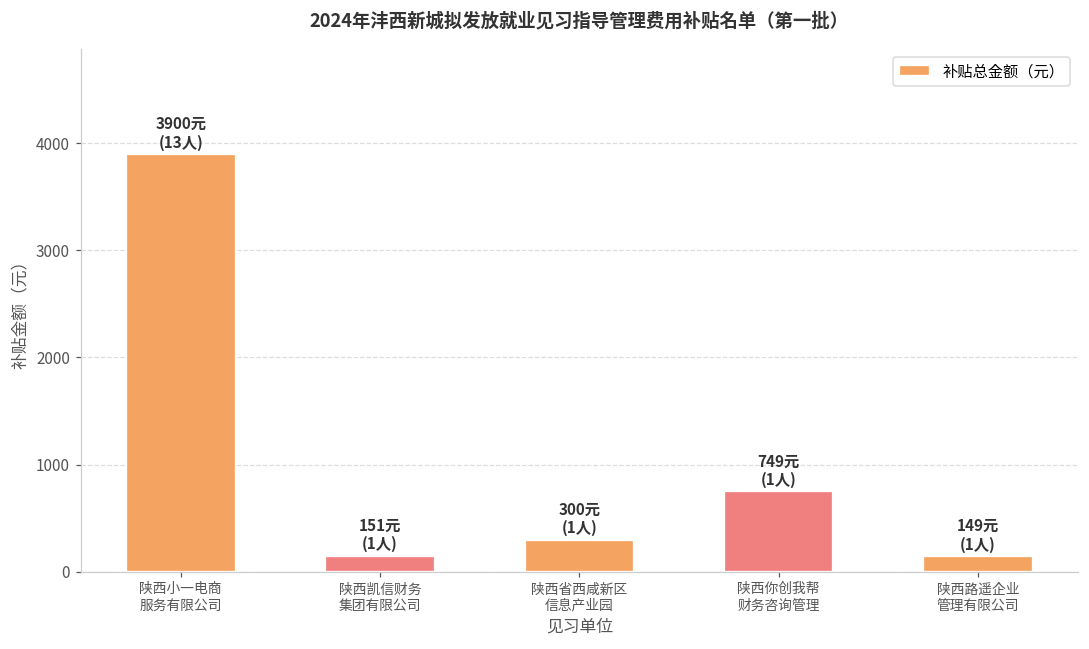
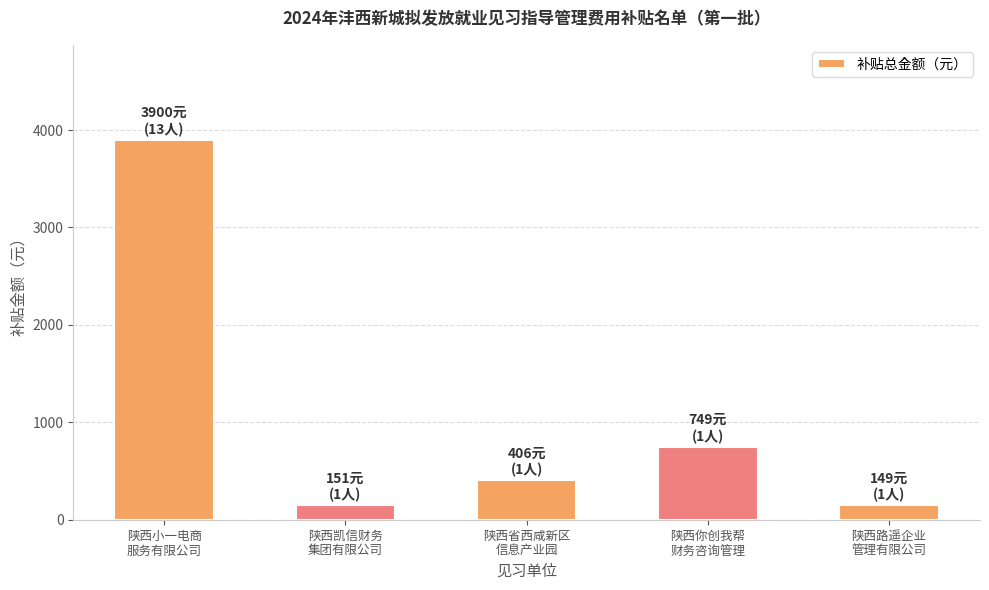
  {
    "补贴总金额（元）": {
      "陕西小一电商 服务有限公司": "3900元",
      "陕西凯信财务 集团有限公司": "151元",
-     "陕西省西咸新区 信息产业园": "300元",
+     "陕西省西咸新区 信息产业园": "406元",
      "陕西你创我帮 财务咨询管理": "749元",
      "陕西路遥企业 管理有限公司": "149元"
    }
  }
